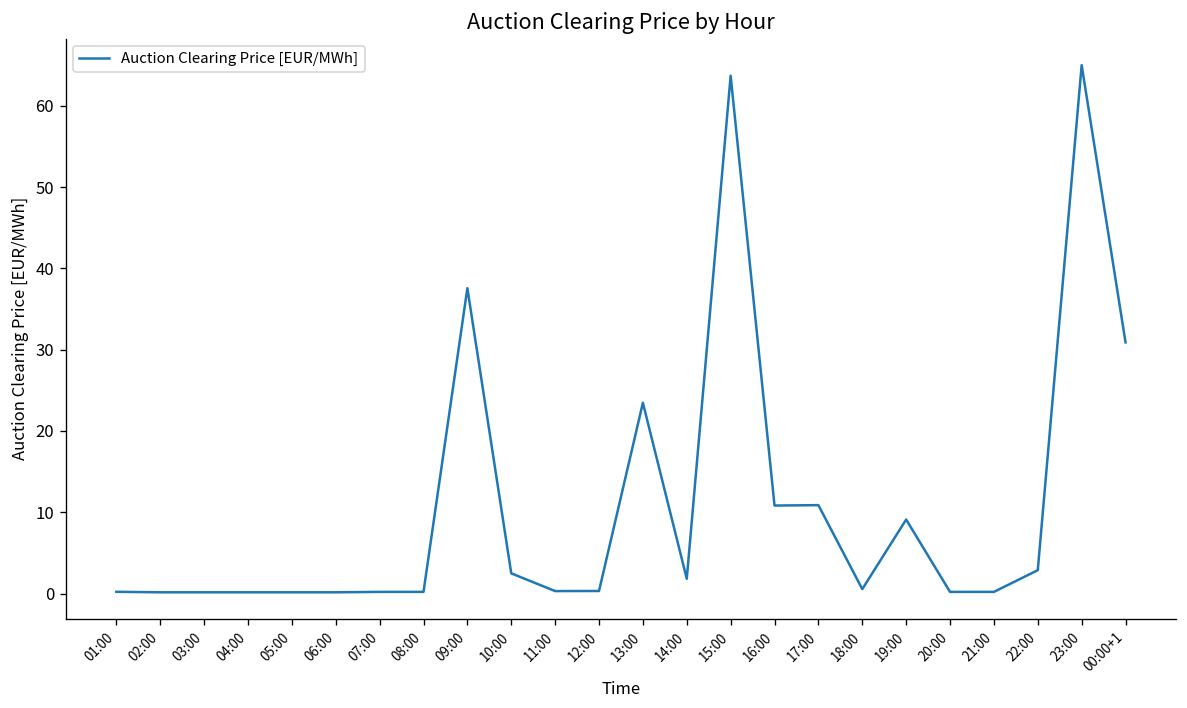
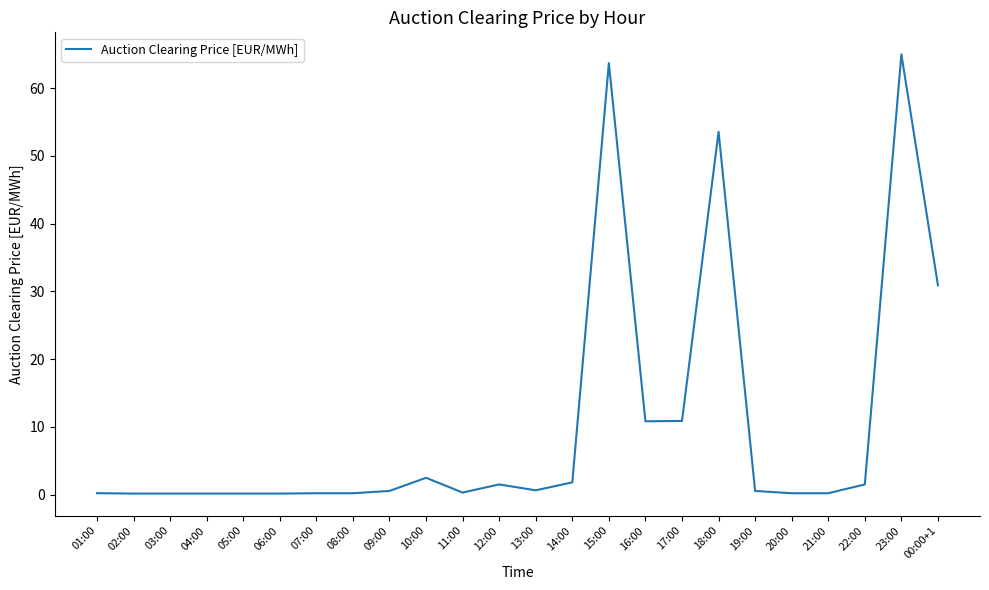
  {
    "01:00": 0,
    "02:00": 0,
    "03:00": 0,
    "04:00": 0,
    "05:00": 0,
    "06:00": 0,
    "07:00": 0,
    "08:00": 0,
-   "09:00": 38,
+   "09:00": 1,
    "10:00": 2,
    "11:00": 0,
-   "12:00": 0,
-   "13:00": 23,
+   "12:00": 2,
+   "13:00": 1,
    "14:00": 2,
    "15:00": 64,
    "16:00": 11,
    "17:00": 11,
-   "18:00": 1,
-   "19:00": 9,
+   "18:00": 54,
+   "19:00": 1,
    "20:00": 0,
    "21:00": 0,
-   "22:00": 3,
+   "22:00": 2,
    "23:00": 65,
    "00:00+1": 31
  }
